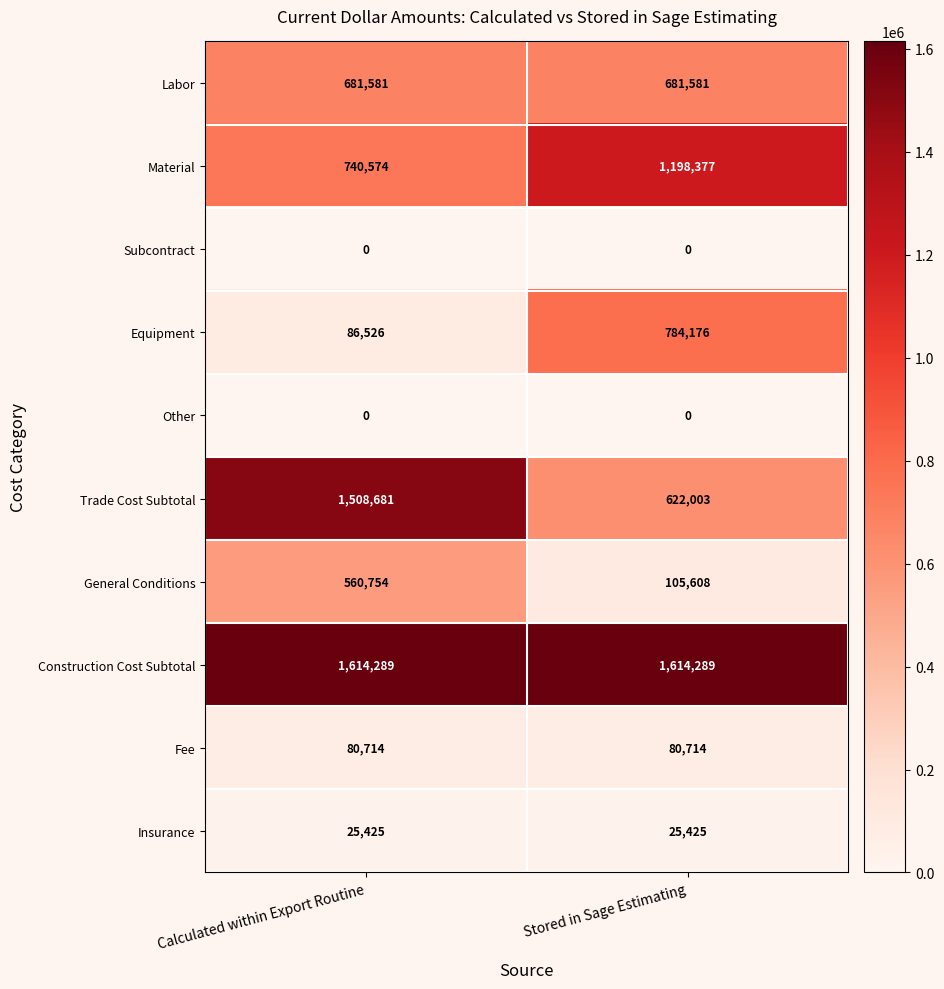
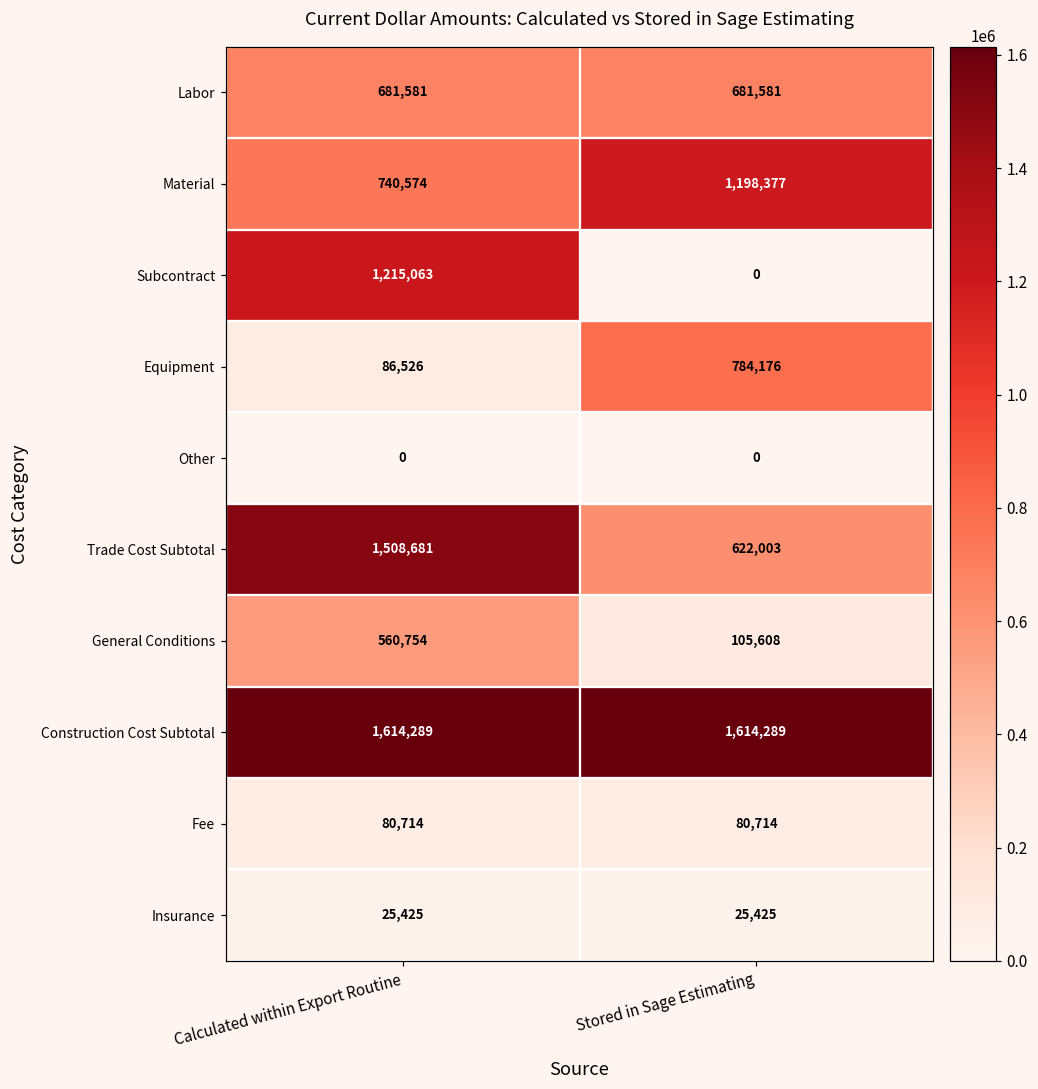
  {
    "Labor": {
      "Calculated within Export Routine": "681,581",
      "Stored in Sage Estimating": "681,581"
    },
    "Material": {
      "Calculated within Export Routine": "740,574",
      "Stored in Sage Estimating": "1,198,377"
    },
    "Subcontract": {
-     "Calculated within Export Routine": "0",
+     "Calculated within Export Routine": "1,215,063",
      "Stored in Sage Estimating": "0"
    },
    "Equipment": {
      "Calculated within Export Routine": "86,526",
      "Stored in Sage Estimating": "784,176"
    },
    "Other": {
      "Calculated within Export Routine": "0",
      "Stored in Sage Estimating": "0"
    },
    "Trade Cost Subtotal": {
      "Calculated within Export Routine": "1,508,681",
      "Stored in Sage Estimating": "622,003"
    },
    "General Conditions": {
      "Calculated within Export Routine": "560,754",
      "Stored in Sage Estimating": "105,608"
    },
    "Construction Cost Subtotal": {
      "Calculated within Export Routine": "1,614,289",
      "Stored in Sage Estimating": "1,614,289"
    },
    "Fee": {
      "Calculated within Export Routine": "80,714",
      "Stored in Sage Estimating": "80,714"
    },
    "Insurance": {
      "Calculated within Export Routine": "25,425",
      "Stored in Sage Estimating": "25,425"
    }
  }
